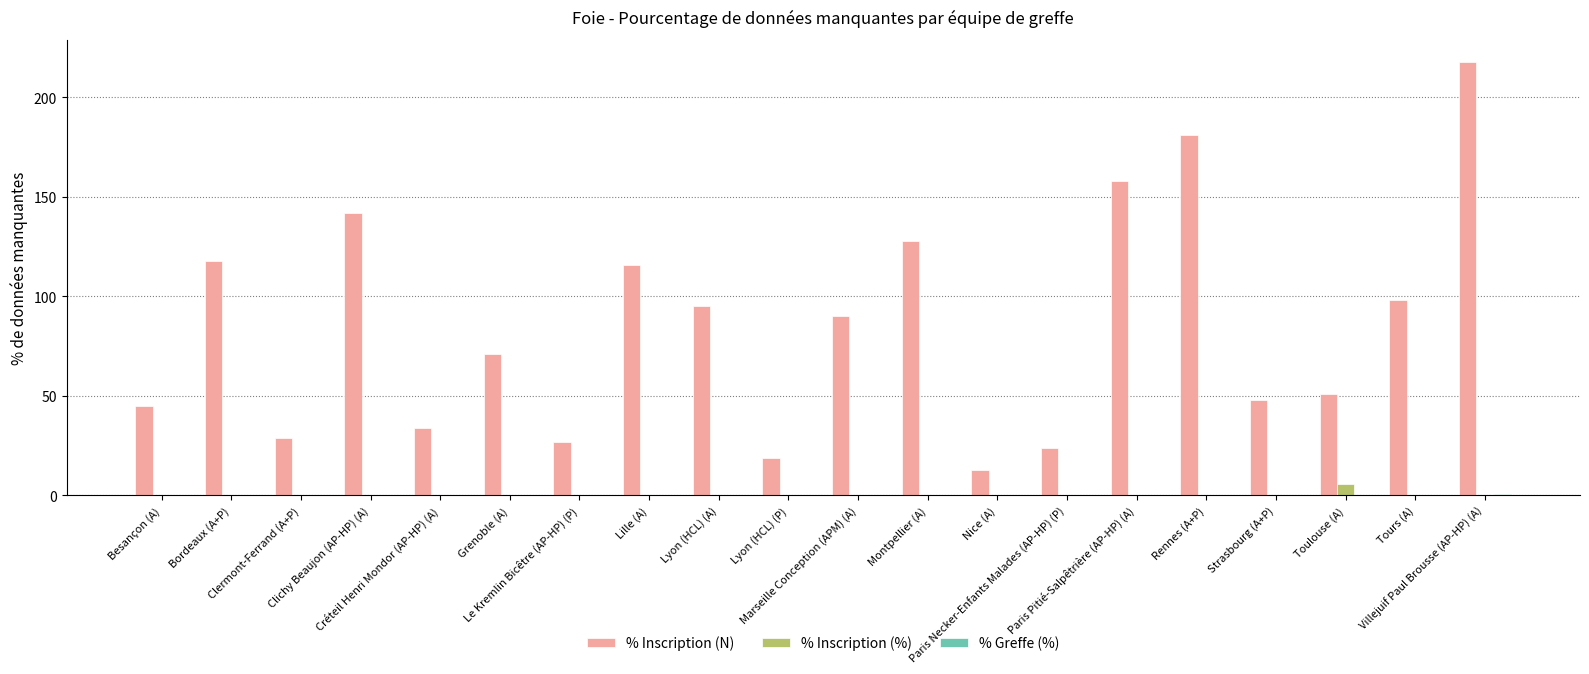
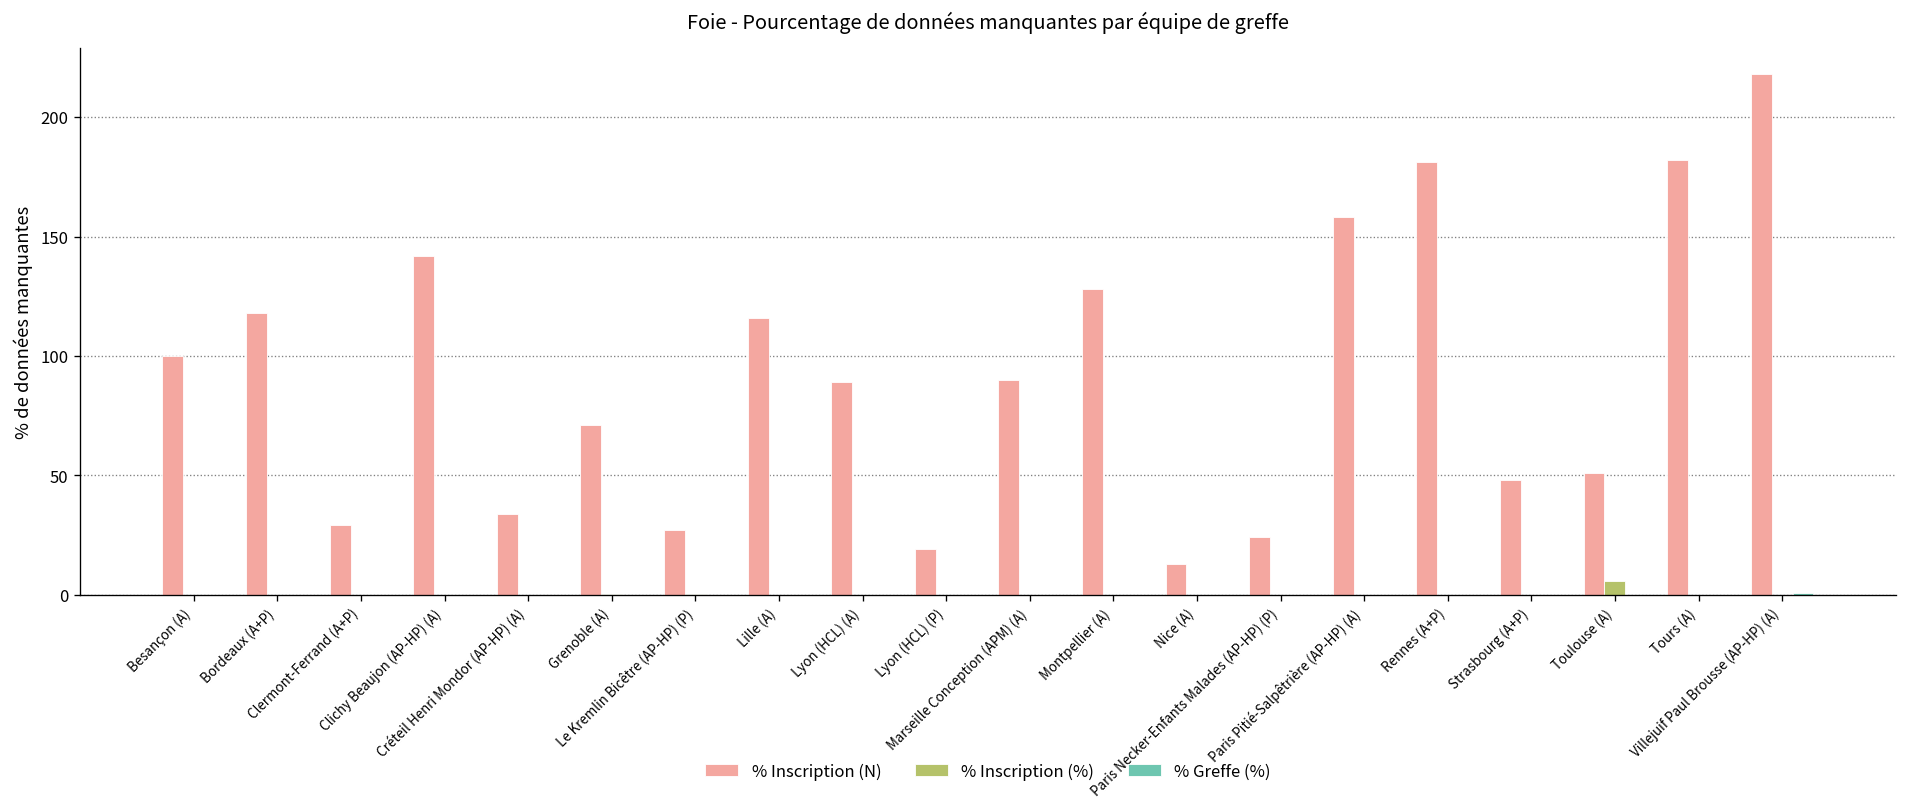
  {
    "% Inscription (N)": {
-     "Besançon (A)": 45,
+     "Besançon (A)": 100,
      "Bordeaux (A+P)": 118,
      "Clermont-Ferrand (A+P)": 29,
      "Clichy Beaujon (AP-HP) (A)": 142,
      "Créteil Henri Mondor (AP-HP) (A)": 34,
      "Grenoble (A)": 71,
      "Le Kremlin Bicêtre (AP-HP) (P)": 27,
      "Lille (A)": 116,
-     "Lyon (HCL) (A)": 95,
+     "Lyon (HCL) (A)": 89,
      "Lyon (HCL) (P)": 19,
      "Marseille Conception (APM) (A)": 90,
      "Montpellier (A)": 128,
      "Nice (A)": 13,
      "Paris Necker-Enfants Malades (AP-HP) (P)": 24,
      "Paris Pitié-Salpêtrière (AP-HP) (A)": 158,
      "Rennes (A+P)": 181,
      "Strasbourg (A+P)": 48,
      "Toulouse (A)": 51,
-     "Tours (A)": 98,
+     "Tours (A)": 182,
      "Villejuif Paul Brousse (AP-HP) (A)": 218
    },
    "% Inscription (%)": {
      "Besançon (A)": 0,
      "Bordeaux (A+P)": 0,
      "Clermont-Ferrand (A+P)": 0,
      "Clichy Beaujon (AP-HP) (A)": 0,
      "Lille (A)": 0,
      "Lyon (HCL) (A)": 0,
      "Lyon (HCL) (P)": 0,
      "Paris Pitié-Salpêtrière (AP-HP) (A)": 0,
      "Rennes (A+P)": 0,
      "Strasbourg (A+P)": 0,
      "Toulouse (A)": 6,
      "Tours (A)": 0
    },
    "% Greffe (%)": {
      "Besançon (A)": 0,
      "Bordeaux (A+P)": 0,
      "Clermont-Ferrand (A+P)": 0,
      "Clichy Beaujon (AP-HP) (A)": 0,
      "Grenoble (A)": 0,
      "Le Kremlin Bicêtre (AP-HP) (P)": 0,
      "Lille (A)": 0,
      "Lyon (HCL) (P)": 0,
      "Marseille Conception (APM) (A)": 0,
      "Nice (A)": 0,
      "Paris Necker-Enfants Malades (AP-HP) (P)": 0,
      "Rennes (A+P)": 0,
      "Strasbourg (A+P)": 0,
      "Toulouse (A)": 0,
      "Tours (A)": 0
    }
  }
